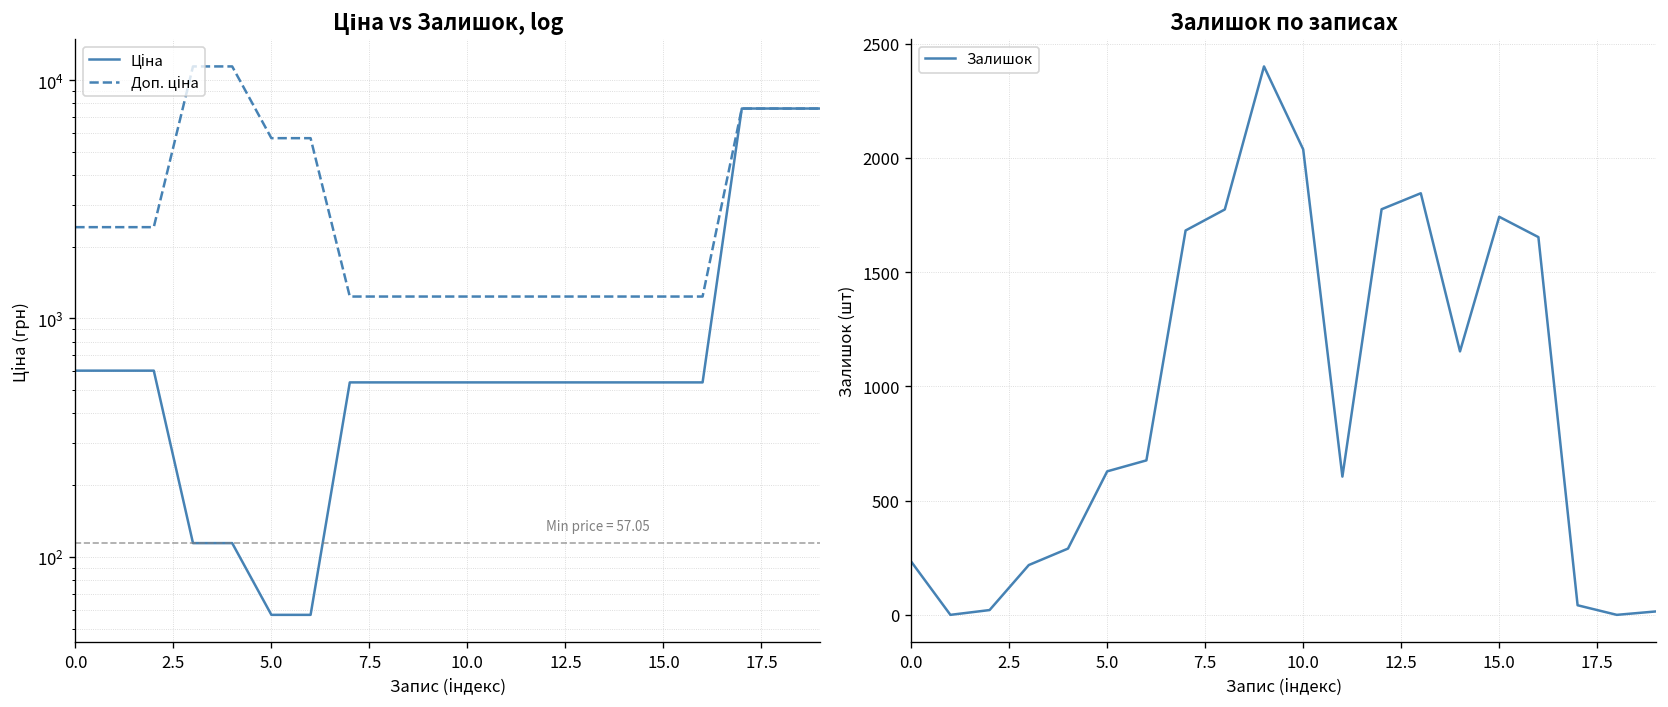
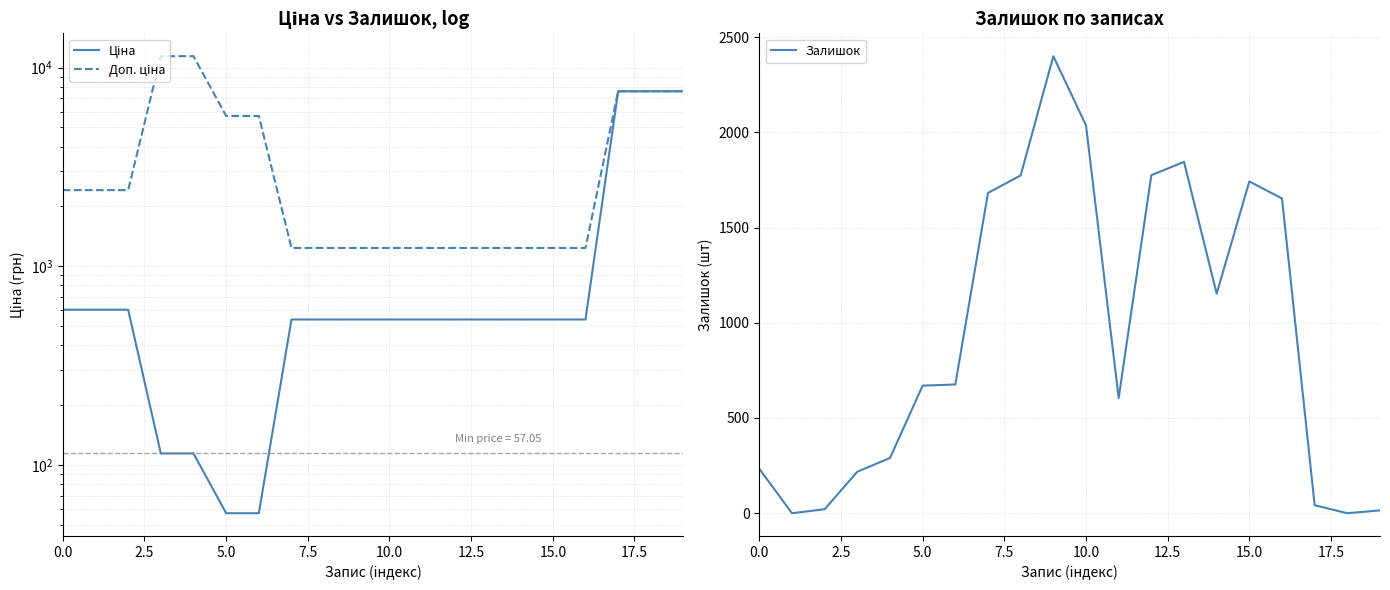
  {
    "Залишок по записах": {
      "0.0": 230,
-     "5.0": 630,
+     "5.0": 670,
      "10.0": 2040,
      "15.0": 1740
    }
  }
